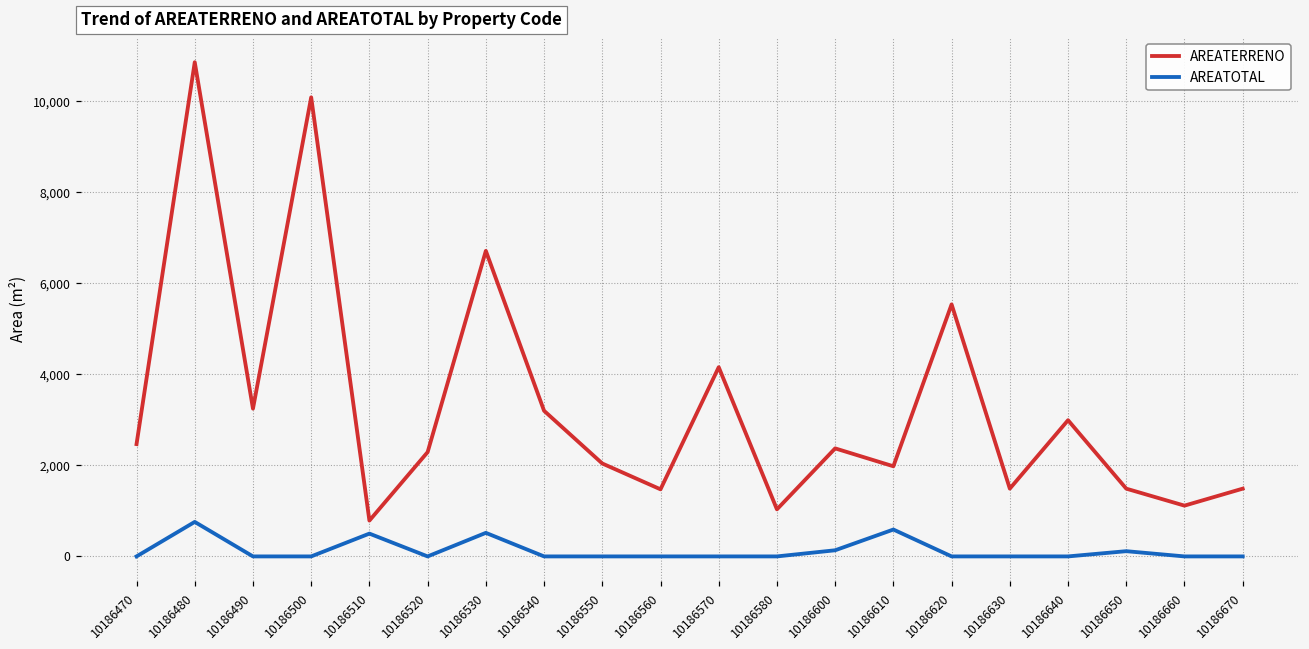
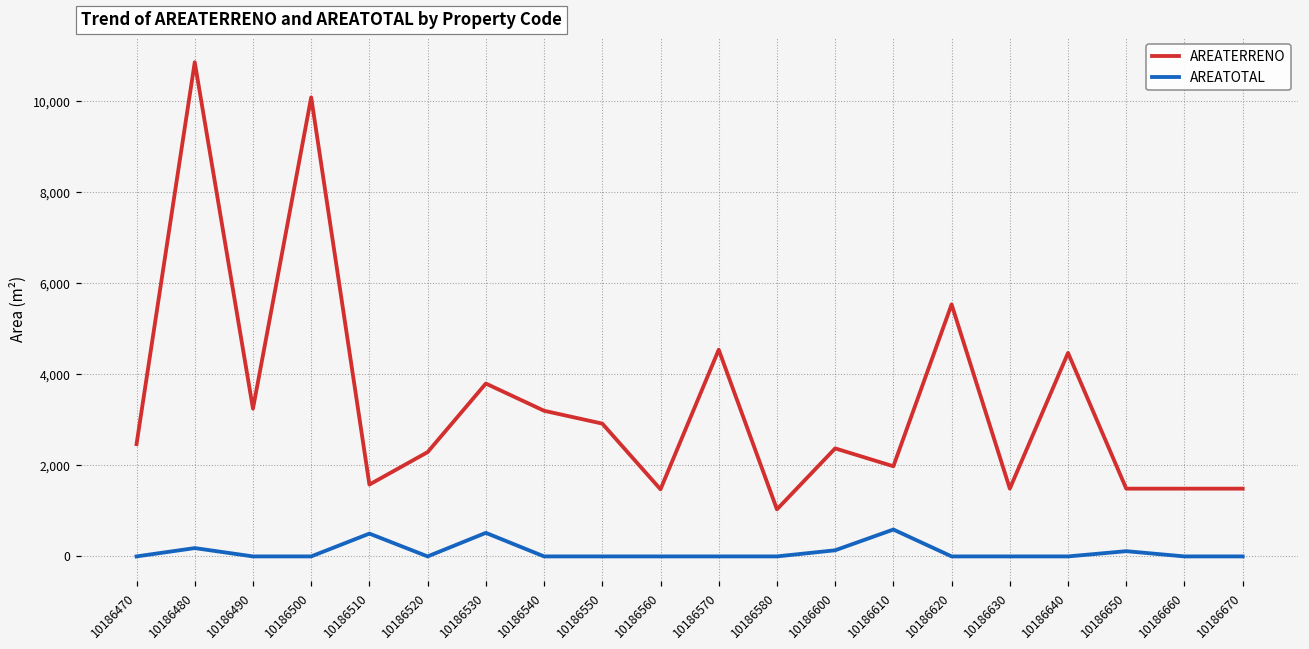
  {
    "AREATERRENO": {
      "10186470": "2,500",
      "10186480": "10,900",
      "10186490": "3,200",
      "10186500": "10,100",
-     "10186510": "800",
+     "10186510": "1,600",
      "10186520": "2,300",
-     "10186530": "6,700",
+     "10186530": "3,800",
      "10186540": "3,200",
-     "10186550": "2,000",
+     "10186550": "2,900",
      "10186560": "1,500",
-     "10186570": "4,200",
+     "10186570": "4,500",
      "10186580": "1,000",
      "10186600": "2,400",
      "10186610": "2,000",
      "10186620": "5,500",
      "10186630": "1,500",
-     "10186640": "3,000",
+     "10186640": "4,500",
      "10186650": "1,500",
-     "10186660": "1,100",
+     "10186660": "1,500",
      "10186670": "1,500"
    },
    "AREATOTAL": {
      "10186470": "0",
-     "10186480": "800",
+     "10186480": "200",
      "10186490": "0",
      "10186500": "0",
      "10186510": "500",
      "10186520": "0",
      "10186530": "500",
      "10186540": "0",
      "10186550": "0",
      "10186560": "0",
      "10186570": "0",
      "10186580": "0",
      "10186600": "100",
      "10186610": "600",
      "10186620": "0",
      "10186630": "0",
      "10186640": "0",
      "10186650": "100",
      "10186660": "0",
      "10186670": "0"
    }
  }
